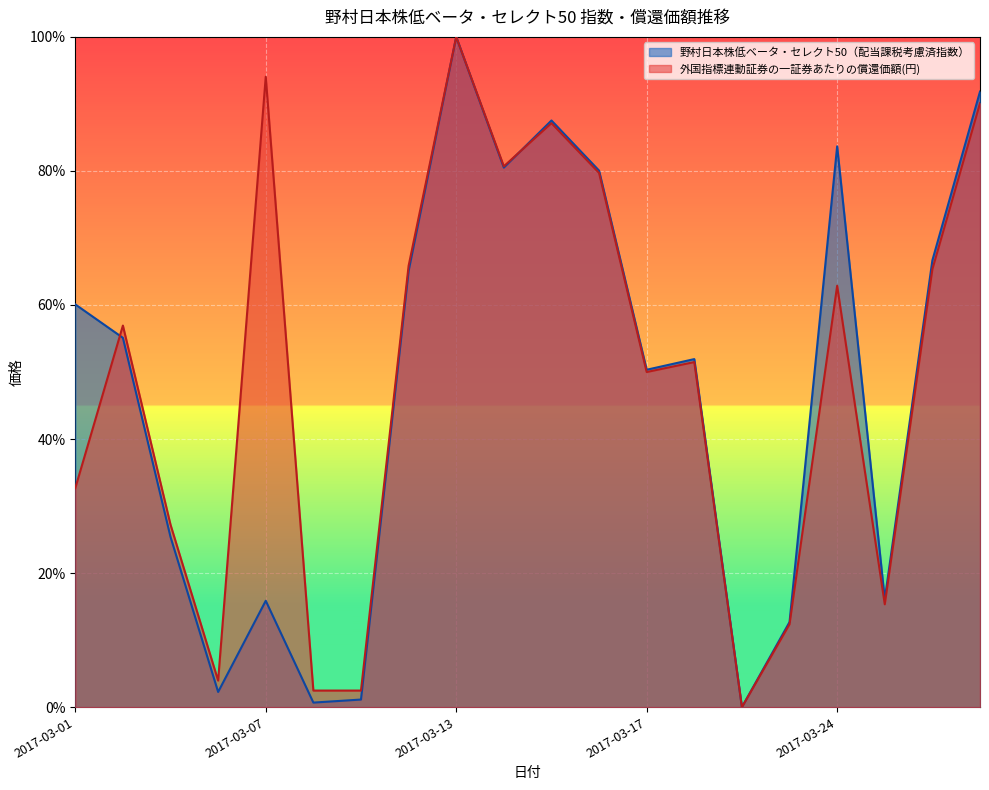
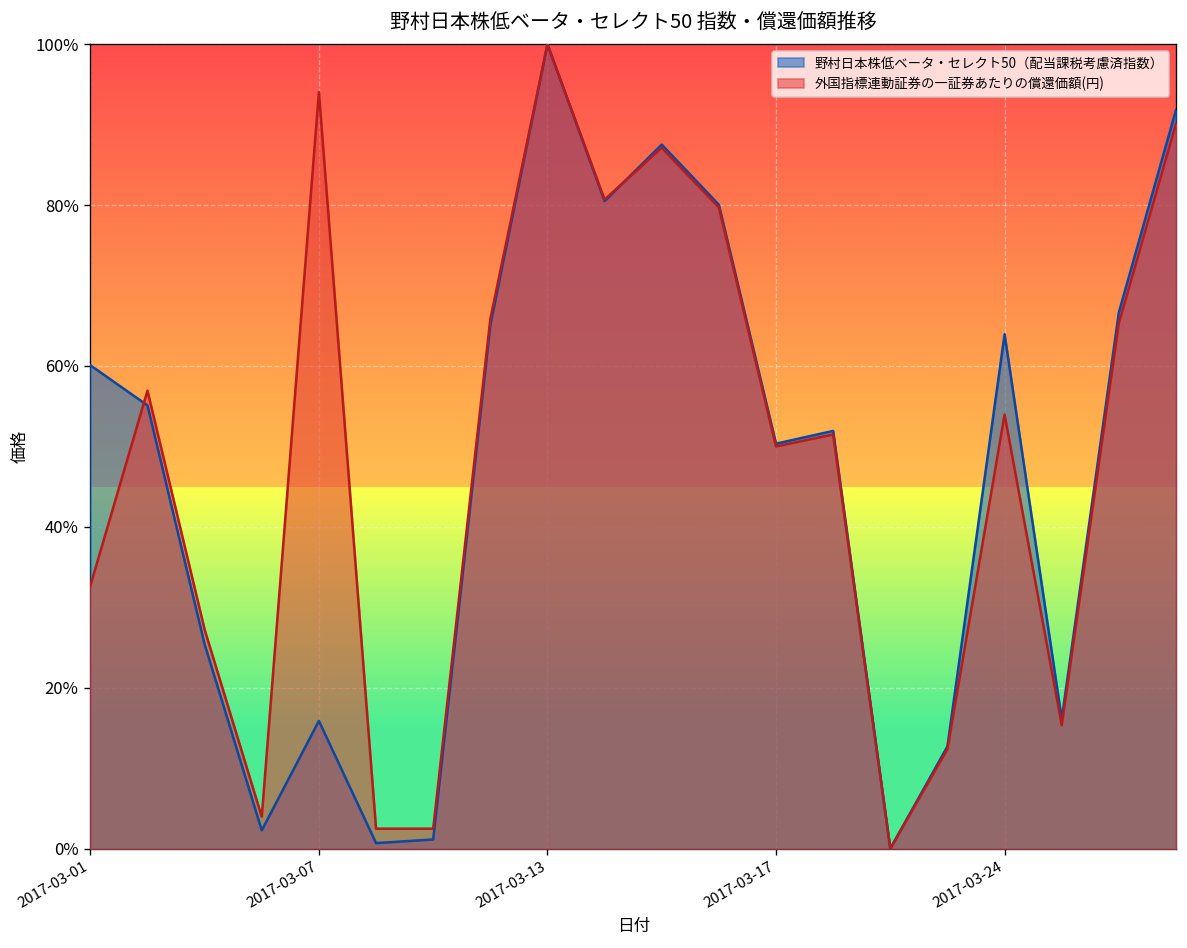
  {
    "野村日本株低ベータ・セレクト50（配当課税考慮済指数）": {
      "2017-03-01": "60%",
      "2017-03-07": "16%",
-     "2017-03-24": "84%"
+     "2017-03-24": "64%"
    },
    "外国指標連動証券の一証券あたりの償還価額(円)": {
      "2017-03-01": "33%",
      "2017-03-07": "94%",
-     "2017-03-24": "63%"
+     "2017-03-24": "54%"
    }
  }
